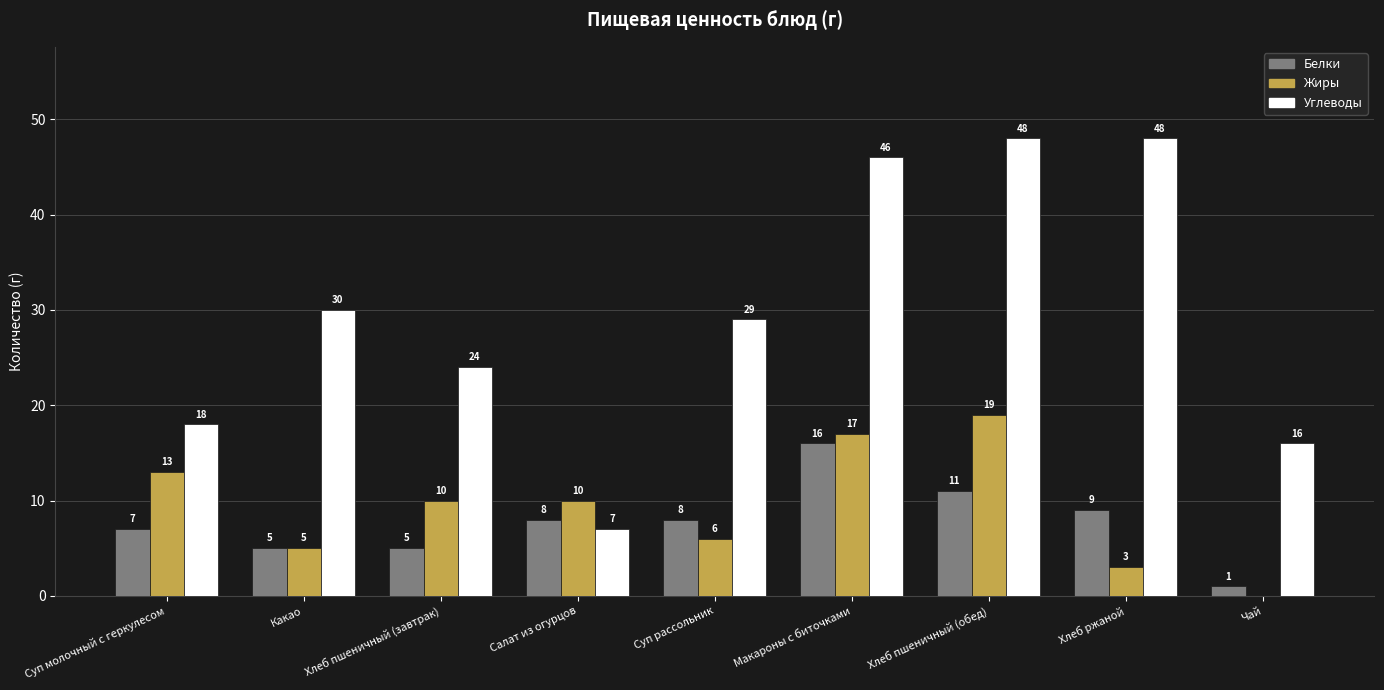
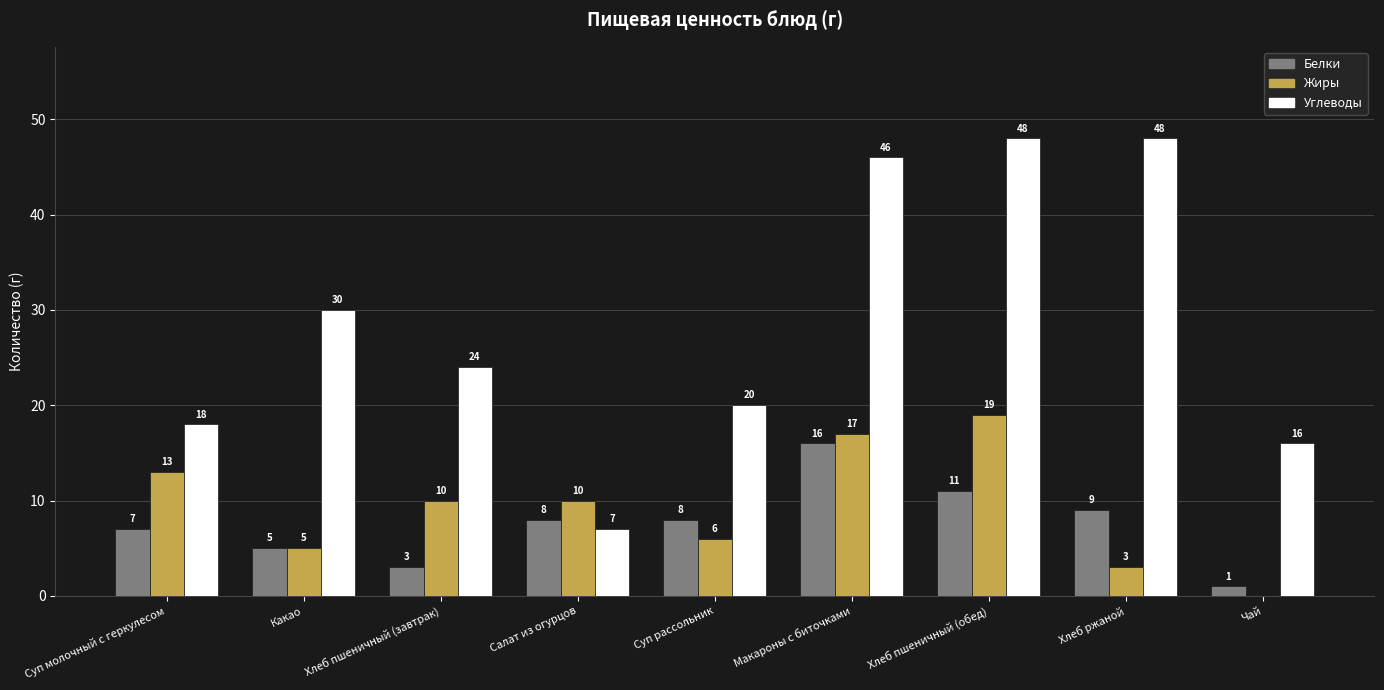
  {
    "Белки": {
      "Суп молочный с геркулесом": 7,
      "Какао": 5,
-     "Хлеб пшеничный (завтрак)": 5,
+     "Хлеб пшеничный (завтрак)": 3,
      "Салат из огурцов": 8,
      "Суп рассольник": 8,
      "Макароны с биточками": 16,
      "Хлеб пшеничный (обед)": 11,
      "Хлеб ржаной": 9,
      "Чай": 1
    },
    "Жиры": {
      "Суп молочный с геркулесом": 13,
      "Какао": 5,
      "Хлеб пшеничный (завтрак)": 10,
      "Салат из огурцов": 10,
      "Суп рассольник": 6,
      "Макароны с биточками": 17,
      "Хлеб пшеничный (обед)": 19,
      "Хлеб ржаной": 3
    },
    "Углеводы": {
      "Суп молочный с геркулесом": 18,
      "Какао": 30,
      "Хлеб пшеничный (завтрак)": 24,
      "Салат из огурцов": 7,
-     "Суп рассольник": 29,
+     "Суп рассольник": 20,
      "Макароны с биточками": 46,
      "Хлеб пшеничный (обед)": 48,
      "Хлеб ржаной": 48,
      "Чай": 16
    }
  }
